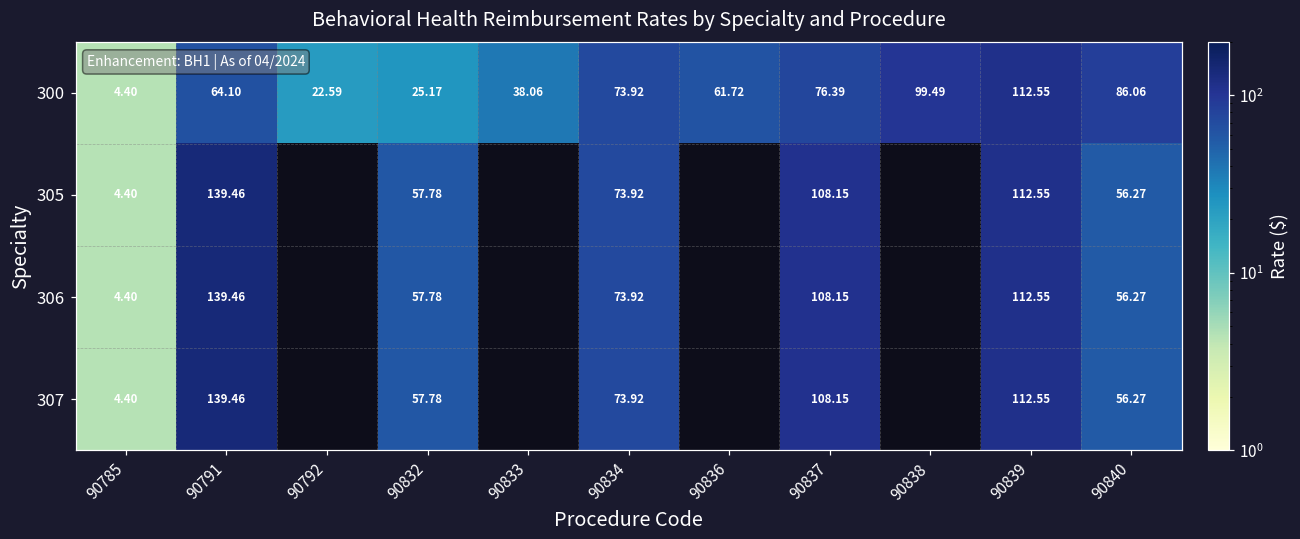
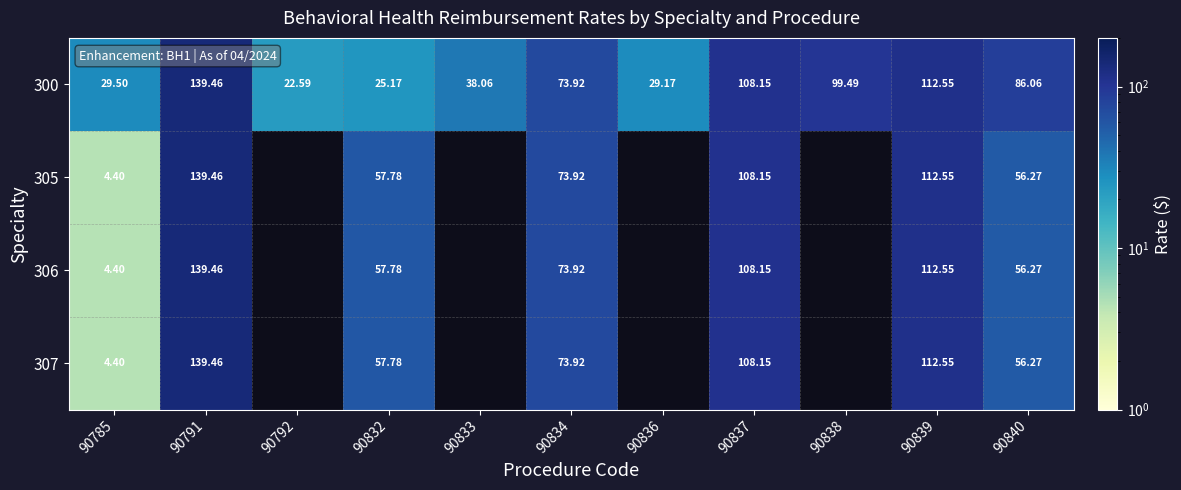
  {
    "300": {
-     "90785": 4.40,
-     "90791": 64.10,
+     "90785": 29.50,
+     "90791": 139.46,
      "90792": 22.59,
      "90832": 25.17,
      "90833": 38.06,
      "90834": 73.92,
-     "90836": 61.72,
-     "90837": 76.39,
+     "90836": 29.17,
+     "90837": 108.15,
      "90838": 99.49,
      "90839": 112.55,
      "90840": 86.06
    },
    "305": {
      "90785": 4.40,
      "90791": 139.46,
      "90832": 57.78,
      "90834": 73.92,
      "90837": 108.15,
      "90839": 112.55,
      "90840": 56.27
    },
    "306": {
      "90785": 4.40,
      "90791": 139.46,
      "90832": 57.78,
      "90834": 73.92,
      "90837": 108.15,
      "90839": 112.55,
      "90840": 56.27
    },
    "307": {
      "90785": 4.40,
      "90791": 139.46,
      "90832": 57.78,
      "90834": 73.92,
      "90837": 108.15,
      "90839": 112.55,
      "90840": 56.27
    }
  }
